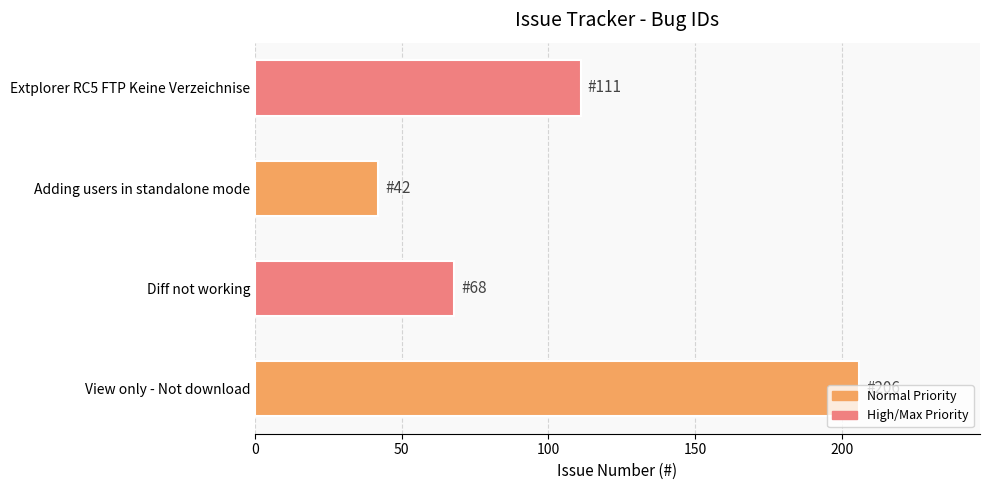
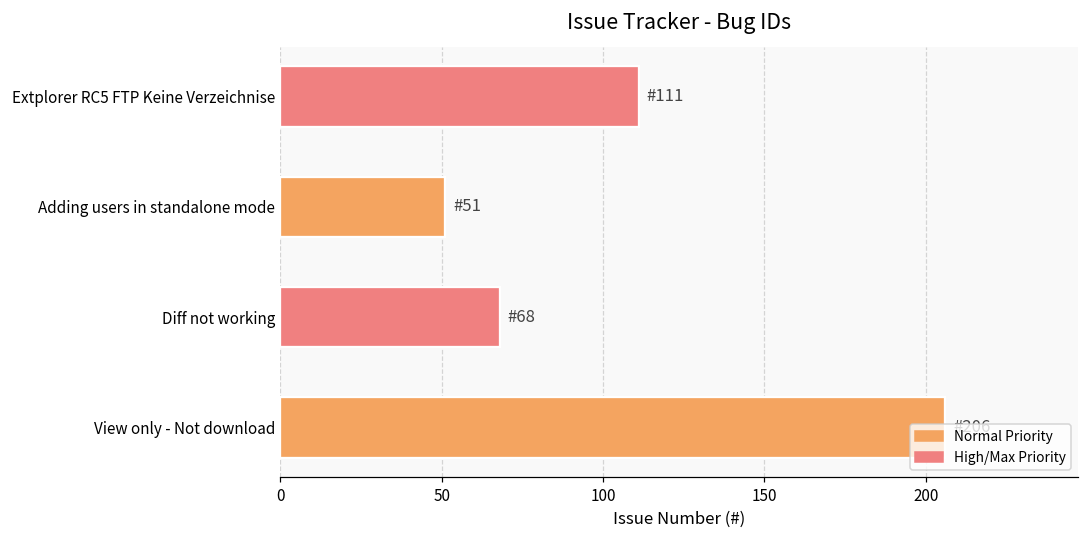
  {
    "Extplorer RC5 FTP Keine Verzeichnise": 111,
-   "Adding users in standalone mode": 42,
+   "Adding users in standalone mode": 51,
    "Diff not working": 68
  }
